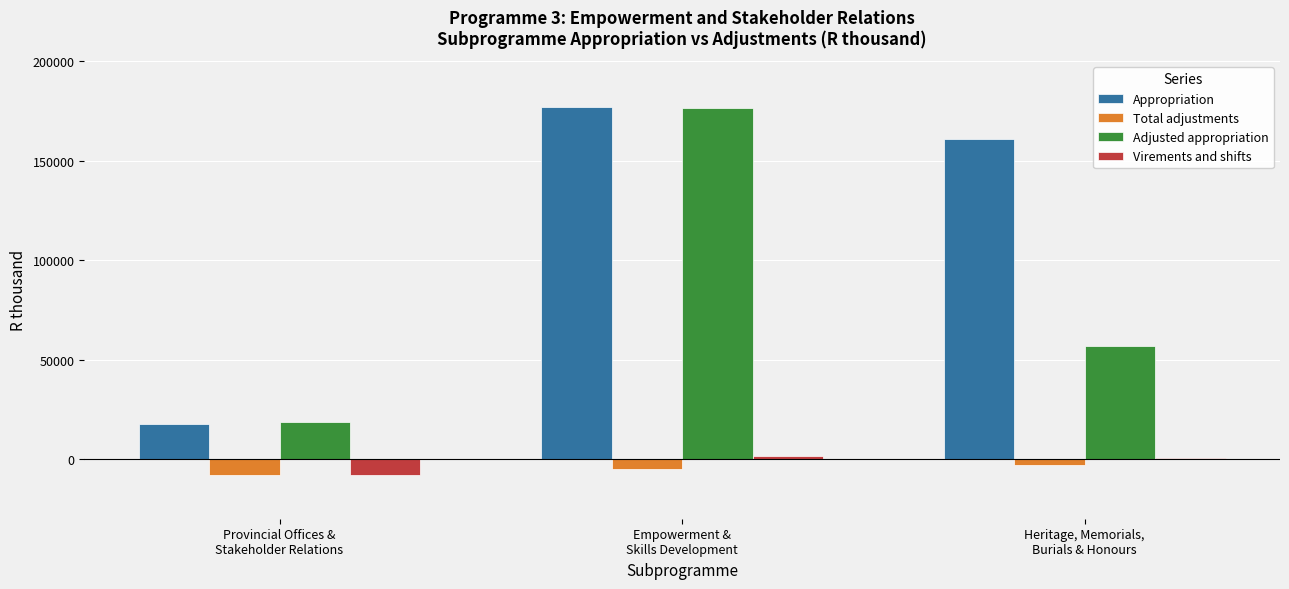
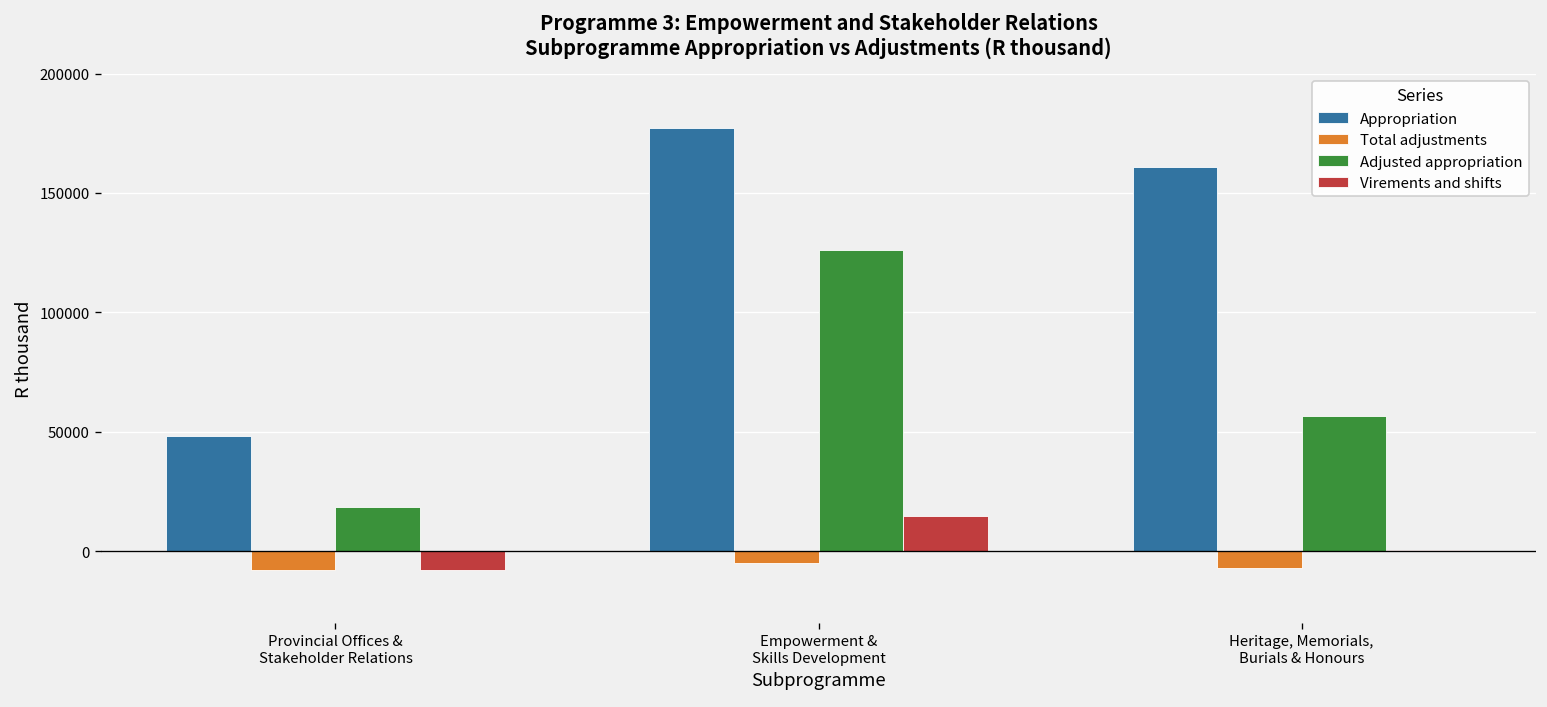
  {
    "Appropriation": {
-     "Provincial Offices & Stakeholder Relations": 17000,
+     "Provincial Offices & Stakeholder Relations": 48000,
      "Empowerment & Skills Development": 177000,
      "Heritage, Memorials, Burials & Honours": 161000
    },
    "Total adjustments": {
      "Provincial Offices & Stakeholder Relations": -8000,
      "Empowerment & Skills Development": -5000,
-     "Heritage, Memorials, Burials & Honours": -3000
+     "Heritage, Memorials, Burials & Honours": -7000
    },
    "Adjusted appropriation": {
      "Provincial Offices & Stakeholder Relations": 19000,
-     "Empowerment & Skills Development": 177000,
+     "Empowerment & Skills Development": 126000,
      "Heritage, Memorials, Burials & Honours": 57000
    },
    "Virements and shifts": {
      "Provincial Offices & Stakeholder Relations": -8000,
-     "Empowerment & Skills Development": 1000
+     "Empowerment & Skills Development": 15000
    }
  }
